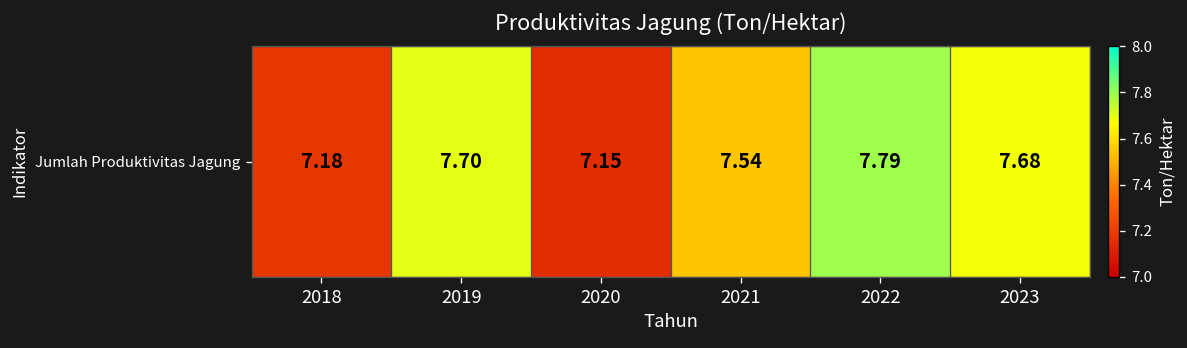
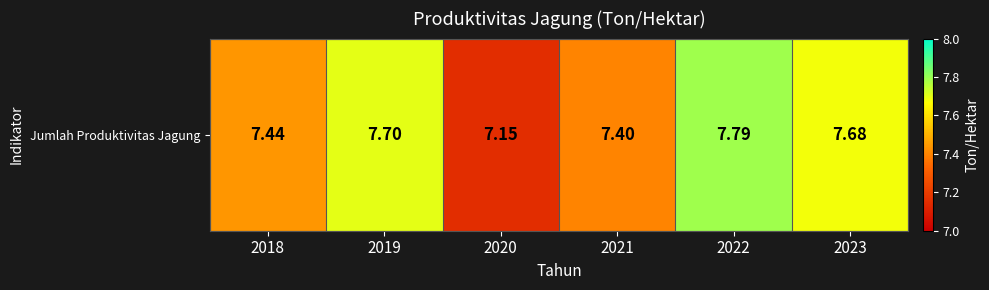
  {
    "Jumlah Produktivitas Jagung": {
-     "2018": 7.18,
+     "2018": 7.44,
      "2019": 7.70,
      "2020": 7.15,
-     "2021": 7.54,
+     "2021": 7.40,
      "2022": 7.79,
      "2023": 7.68
    }
  }
